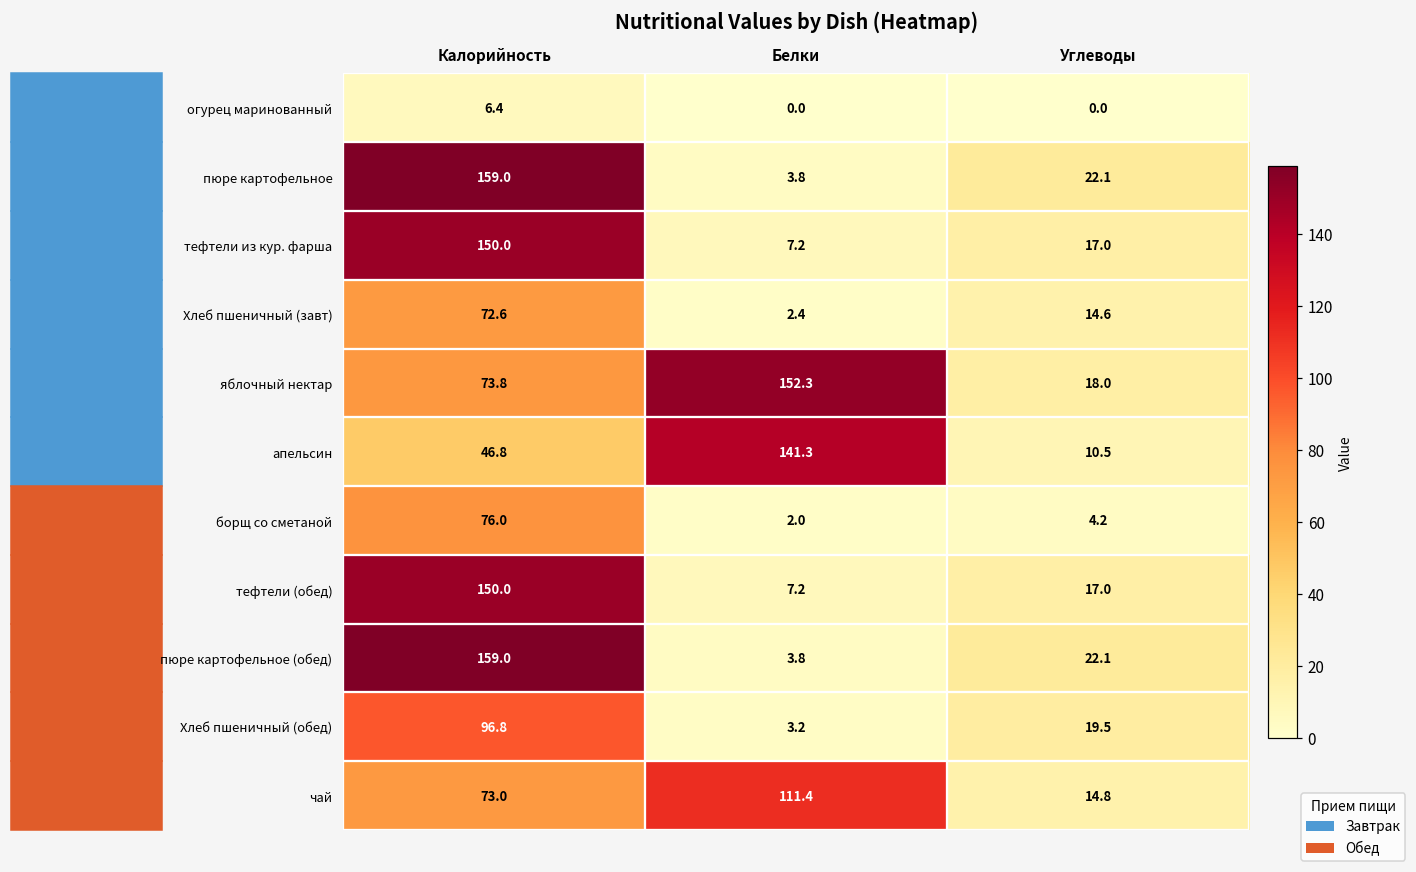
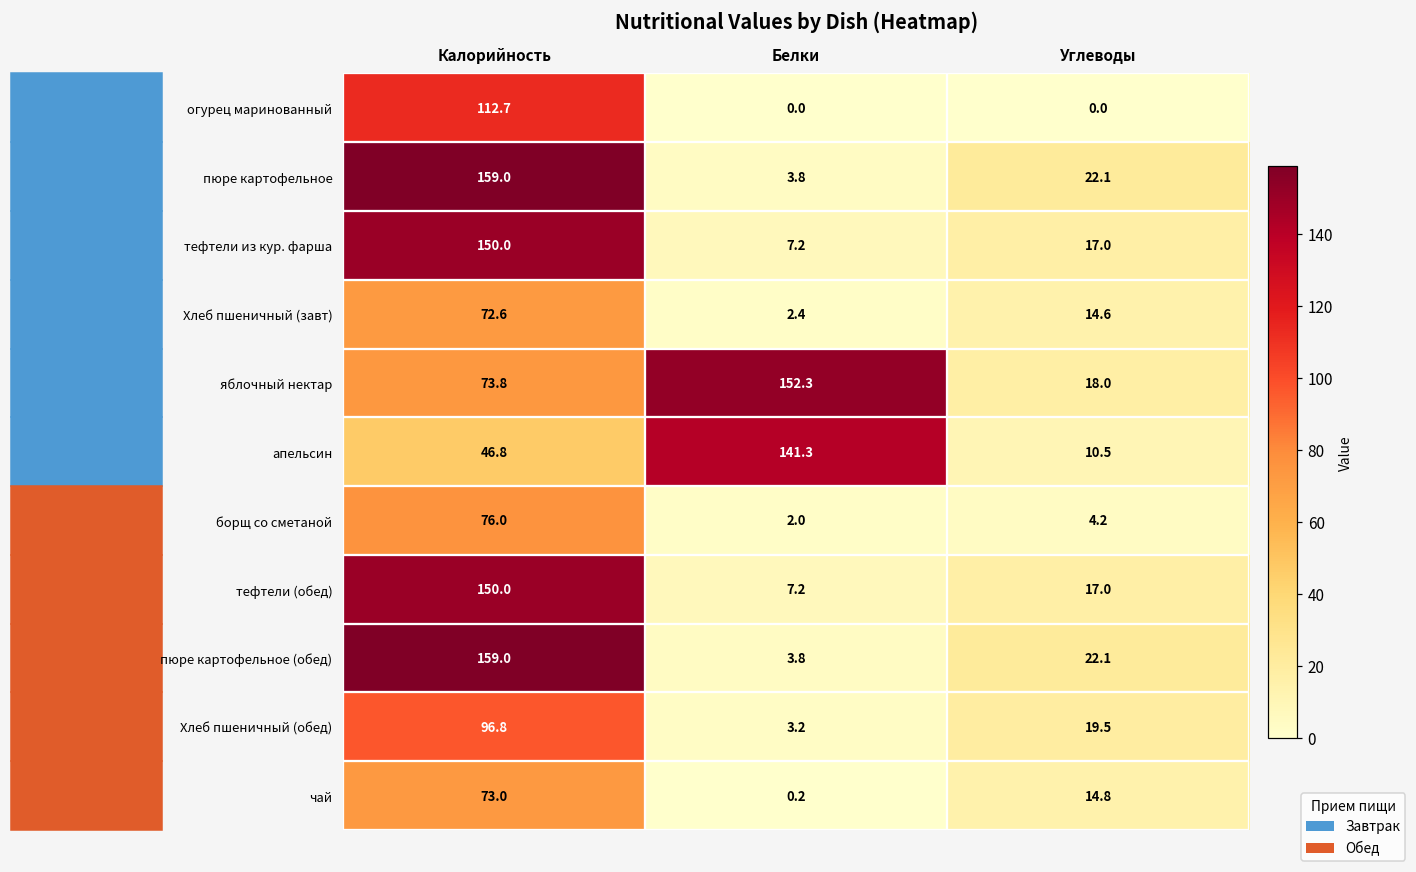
  {
    "огурец маринованный": {
-     "Калорийность": 6.4,
+     "Калорийность": 112.7,
      "Белки": 0.0,
      "Углеводы": 0.0
    },
    "пюре картофельное": {
      "Калорийность": 159.0,
      "Белки": 3.8,
      "Углеводы": 22.1
    },
    "тефтели из кур. фарша": {
      "Калорийность": 150.0,
      "Белки": 7.2,
      "Углеводы": 17.0
    },
    "Хлеб пшеничный (завт)": {
      "Калорийность": 72.6,
      "Белки": 2.4,
      "Углеводы": 14.6
    },
    "яблочный нектар": {
      "Калорийность": 73.8,
      "Белки": 152.3,
      "Углеводы": 18.0
    },
    "апельсин": {
      "Калорийность": 46.8,
      "Белки": 141.3,
      "Углеводы": 10.5
    },
    "борщ со сметаной": {
      "Калорийность": 76.0,
      "Белки": 2.0,
      "Углеводы": 4.2
    },
    "тефтели (обед)": {
      "Калорийность": 150.0,
      "Белки": 7.2,
      "Углеводы": 17.0
    },
    "пюре картофельное (обед)": {
      "Калорийность": 159.0,
      "Белки": 3.8,
      "Углеводы": 22.1
    },
    "Хлеб пшеничный (обед)": {
      "Калорийность": 96.8,
      "Белки": 3.2,
      "Углеводы": 19.5
    },
    "чай": {
      "Калорийность": 73.0,
-     "Белки": 111.4,
+     "Белки": 0.2,
      "Углеводы": 14.8
    }
  }
